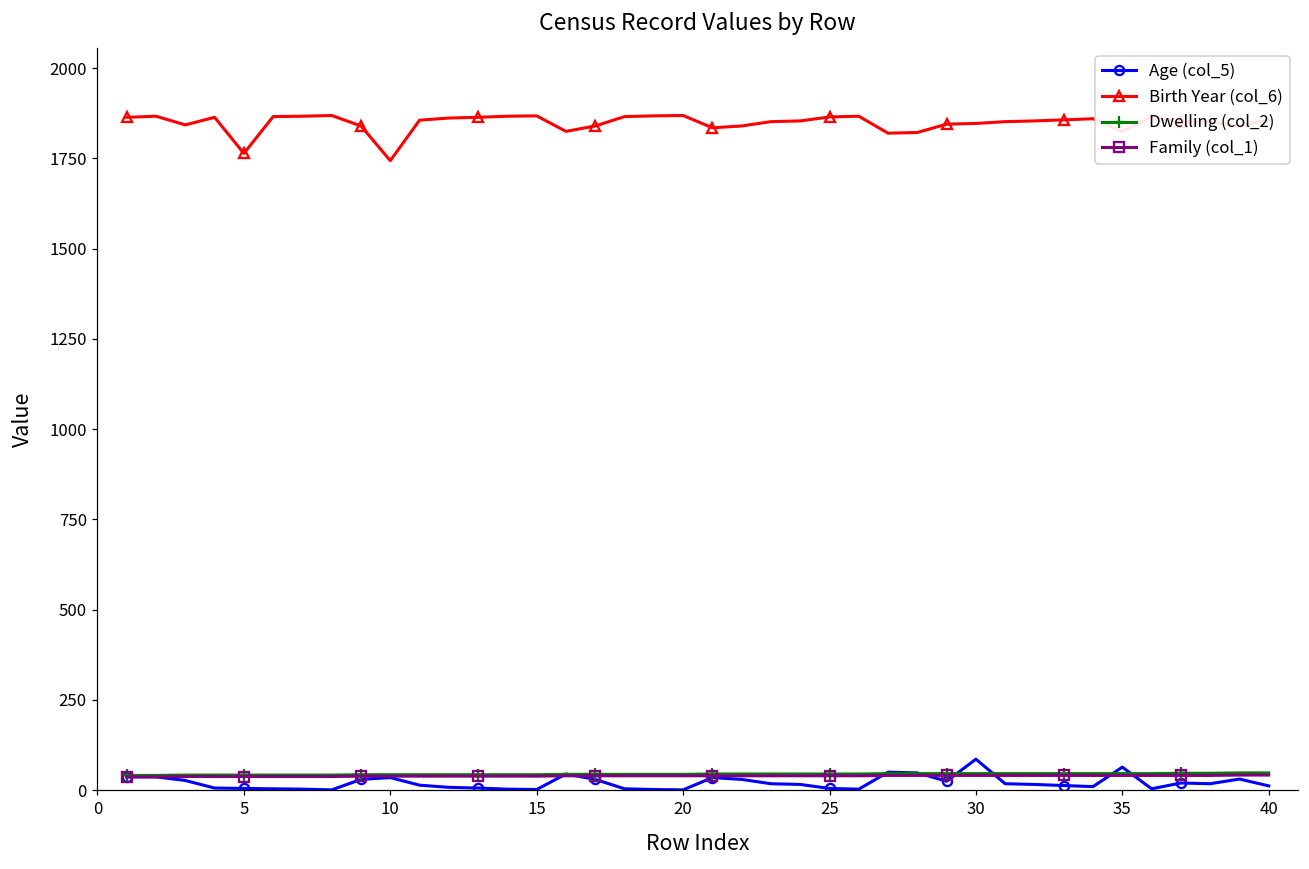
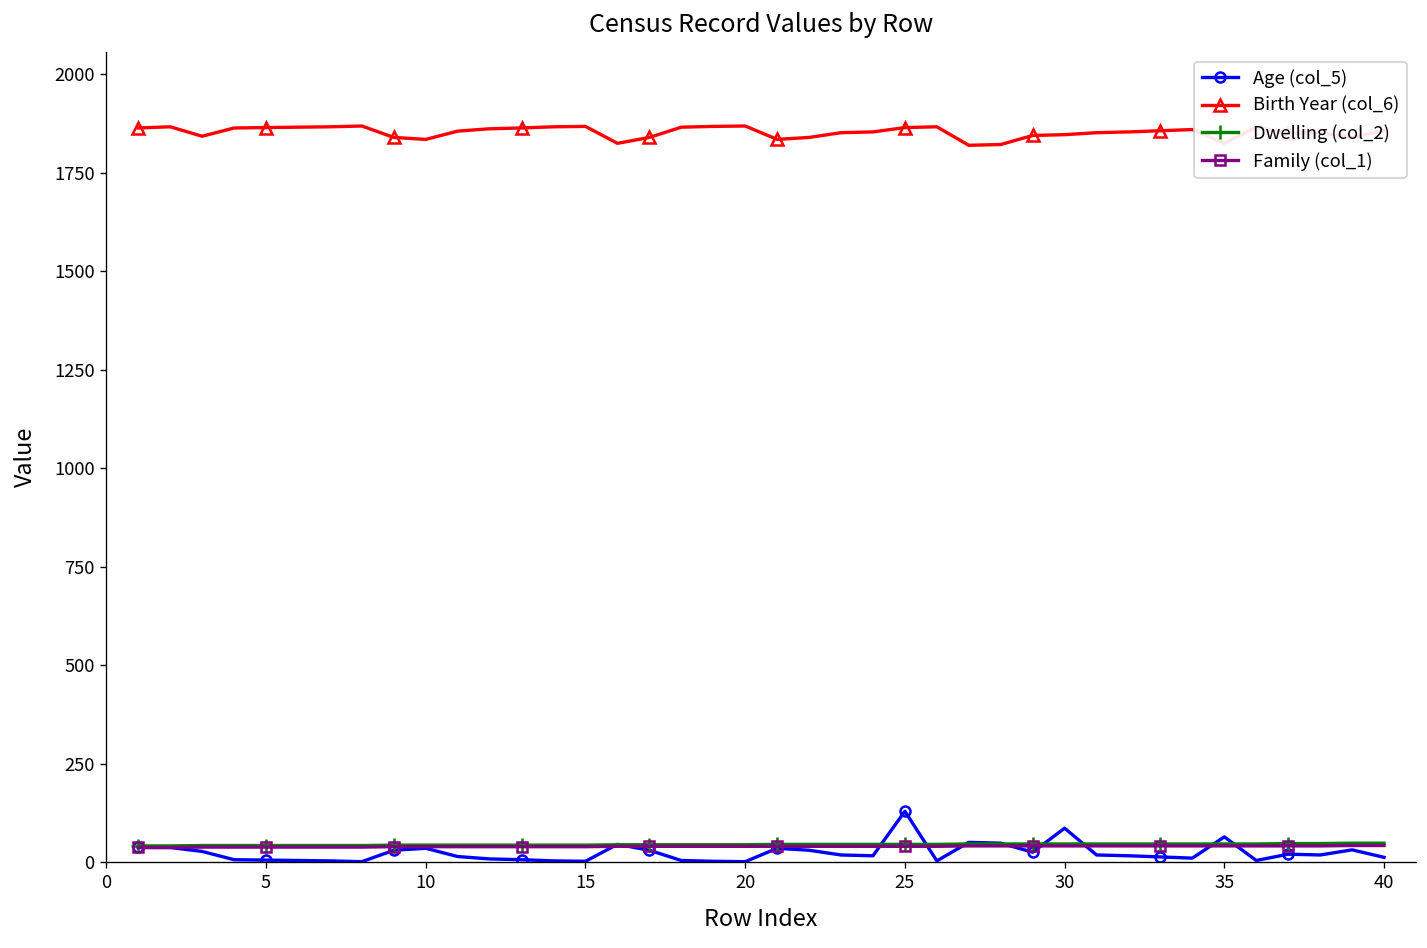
  {
    "Age (col_5)": {
      "5": 10,
      "15": 0,
      "20": 0,
-     "25": 10,
+     "25": 130,
      "30": 90,
      "35": 60,
      "40": 10
    },
    "Birth Year (col_6)": {
-     "5": 1760,
-     "10": 1740,
+     "5": 1870,
+     "10": 1840,
      "15": 1870,
      "20": 1870,
      "25": 1870,
      "30": 1850
    }
  }
